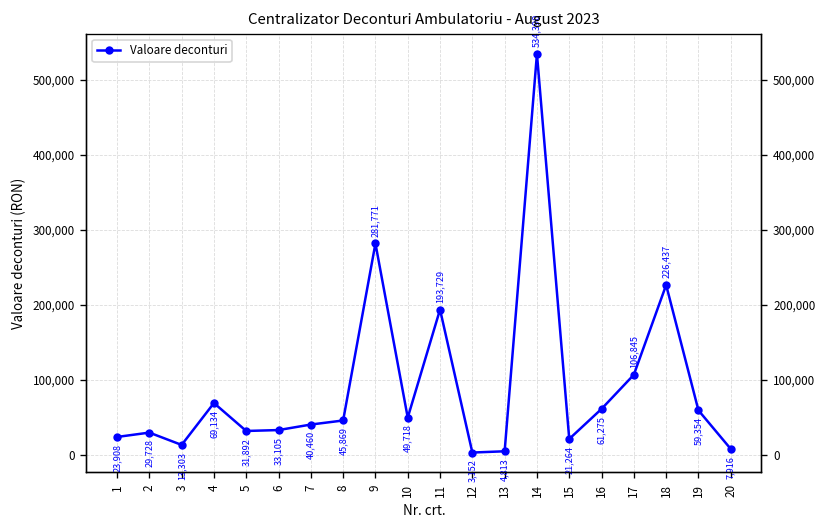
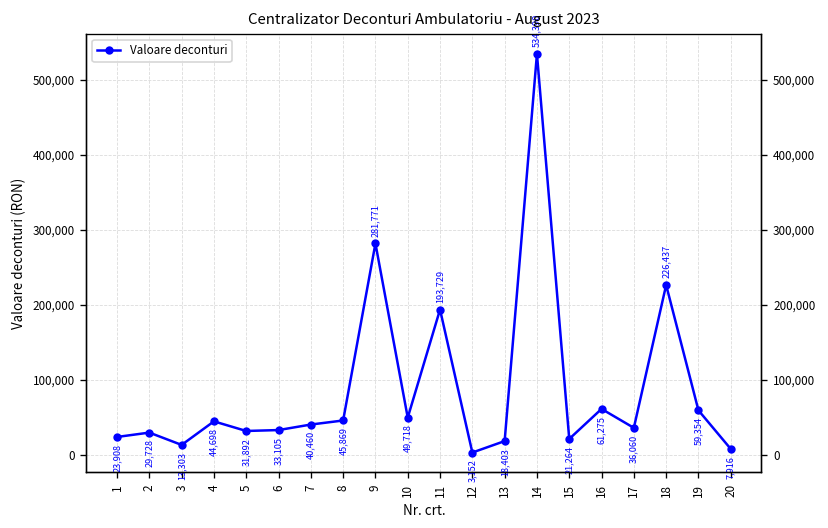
  {
    "1": "23,908",
    "2": "29,728",
    "3": "13,303",
-   "4": "69,134",
+   "4": "44,698",
    "5": "31,892",
    "6": "33,105",
    "7": "40,460",
    "8": "45,869",
    "9": "281,771",
    "10": "49,718",
    "11": "193,729",
    "12": "3,152",
-   "13": "4,813",
+   "13": "18,403",
    "14": "534,390",
    "15": "21,264",
    "16": "61,275",
-   "17": "106,845",
+   "17": "36,060",
    "18": "226,437",
    "19": "59,354",
    "20": "7,916"
  }
